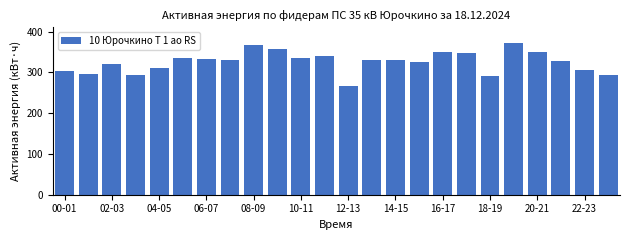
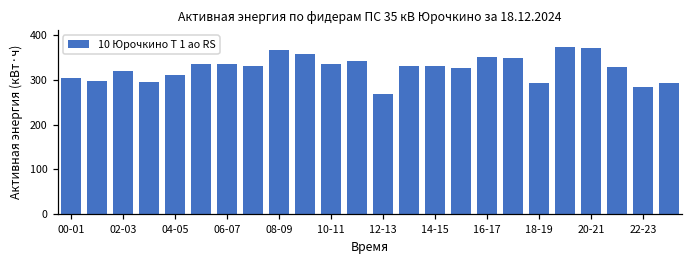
  {
    "00-01": 300,
    "02-03": 320,
    "04-05": 310,
    "06-07": 330,
    "08-09": 370,
    "10-11": 340,
    "12-13": 270,
    "14-15": 330,
    "16-17": 350,
    "18-19": 290,
-   "20-21": 350,
-   "22-23": 310
+   "20-21": 370,
+   "22-23": 280
  }
